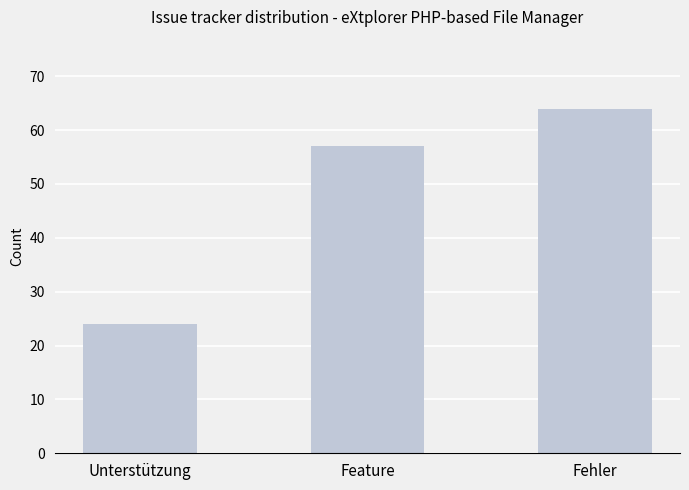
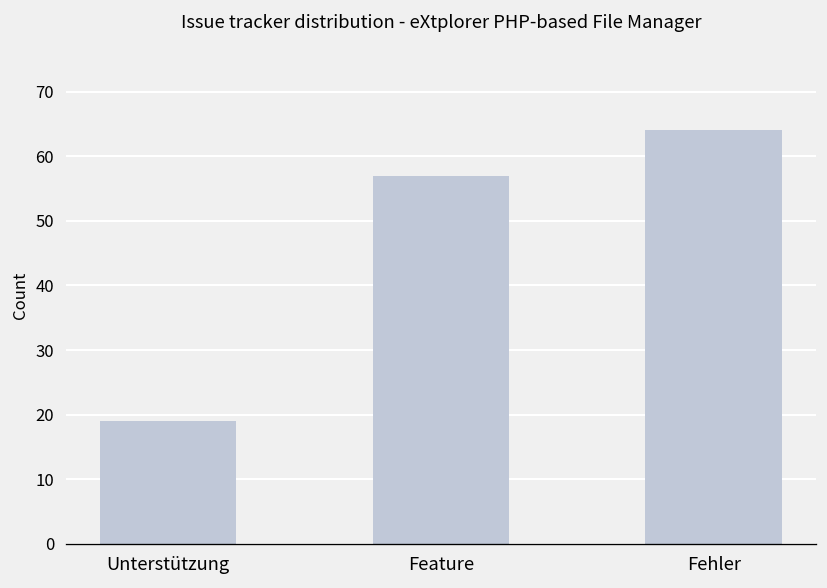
  {
-   "Unterstützung": 24,
+   "Unterstützung": 19,
    "Feature": 57,
    "Fehler": 64
  }
